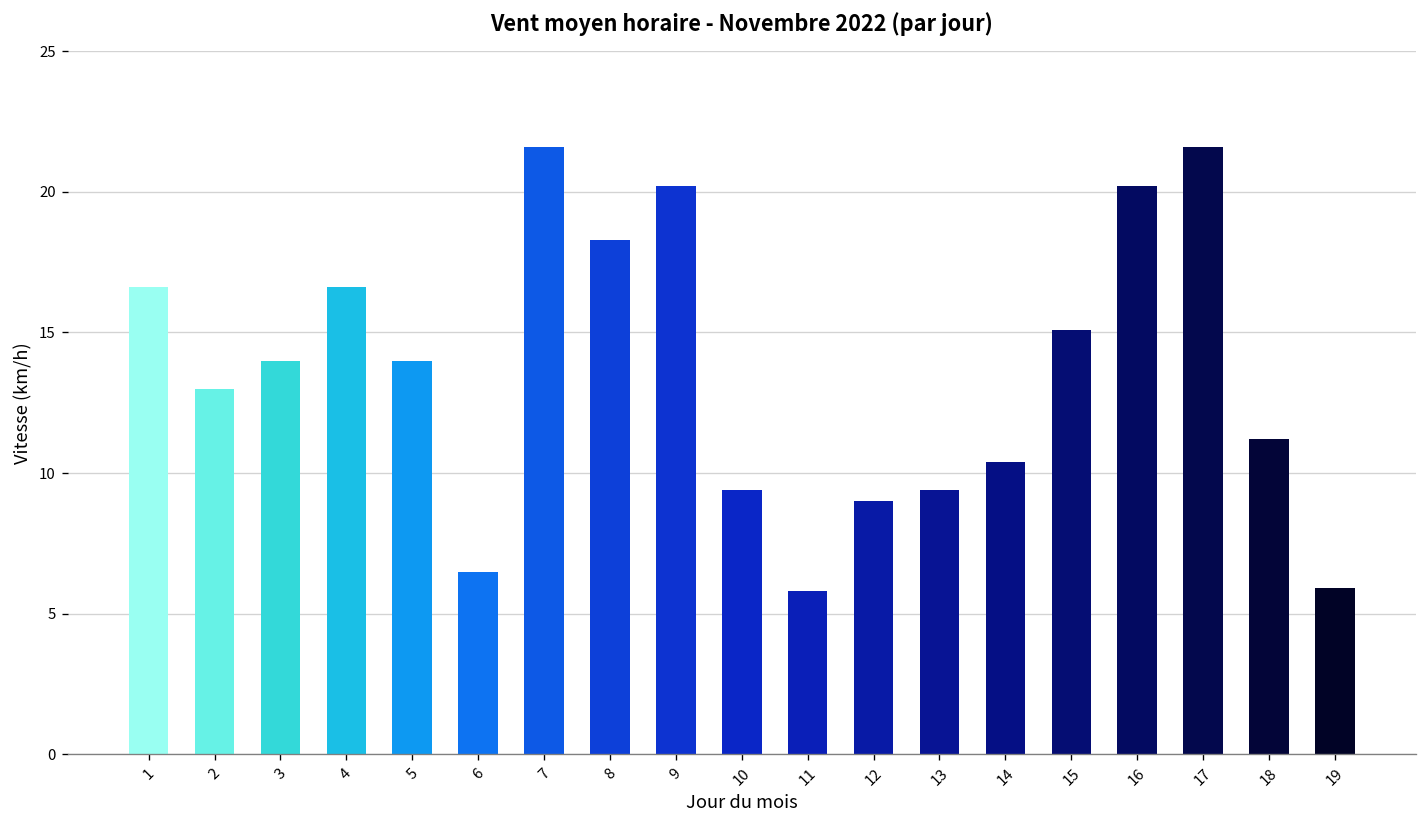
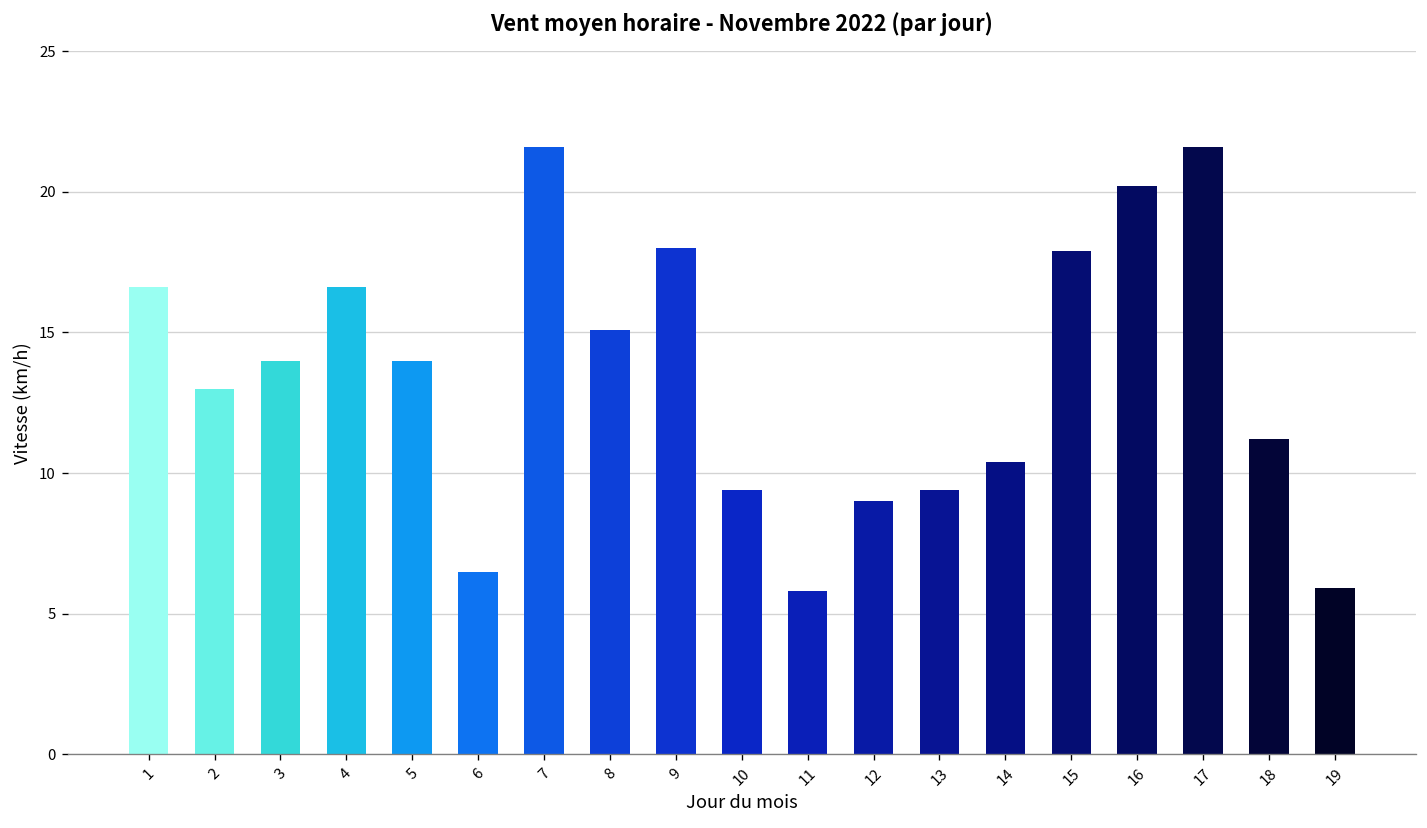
  {
    "1": 16.6,
    "2": 13.0,
    "3": 14.0,
    "4": 16.6,
    "5": 14.0,
    "6": 6.5,
    "7": 21.6,
-   "8": 18.3,
-   "9": 20.2,
+   "8": 15.1,
+   "9": 18.0,
    "10": 9.4,
    "11": 5.8,
    "12": 9.0,
    "13": 9.4,
    "14": 10.4,
-   "15": 15.1,
+   "15": 17.9,
    "16": 20.2,
    "17": 21.6,
    "18": 11.2,
    "19": 5.9
  }
